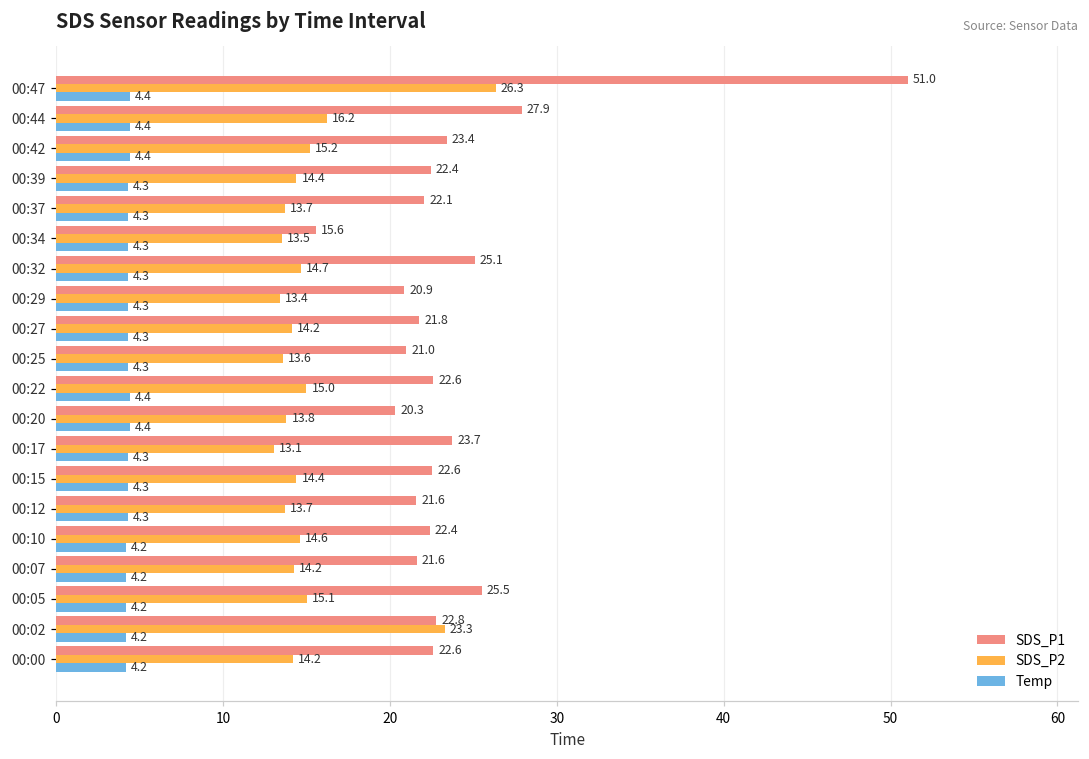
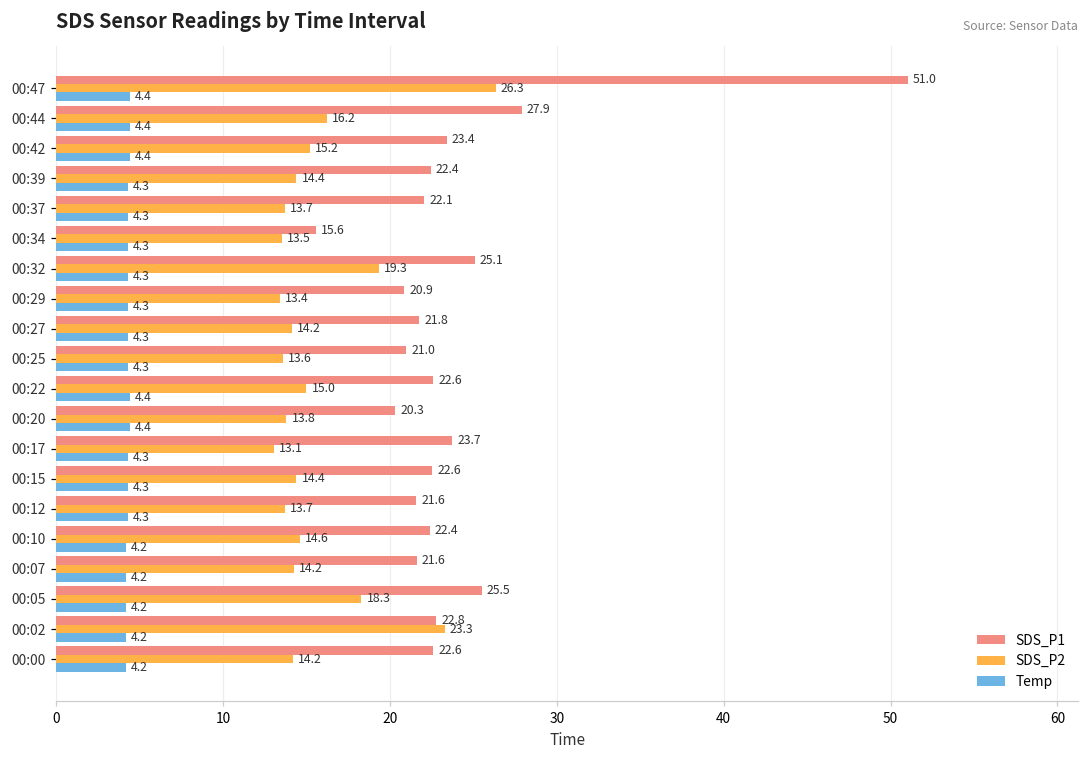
  {
    "SDS_P1": {
      "00:47": 51.0,
      "00:44": 27.9,
      "00:42": 23.4,
      "00:39": 22.4,
      "00:37": 22.1,
      "00:34": 15.6,
      "00:32": 25.1,
      "00:29": 20.9,
      "00:27": 21.8,
      "00:25": 21.0,
      "00:22": 22.6,
      "00:20": 20.3,
      "00:17": 23.7,
      "00:15": 22.6,
      "00:12": 21.6,
      "00:10": 22.4,
      "00:07": 21.6,
      "00:05": 25.5,
      "00:00": 22.6
    },
    "SDS_P2": {
      "00:47": 26.3,
      "00:44": 16.2,
      "00:42": 15.2,
      "00:39": 14.4,
      "00:37": 13.7,
      "00:34": 13.5,
-     "00:32": 14.7,
+     "00:32": 19.3,
      "00:29": 13.4,
      "00:27": 14.2,
      "00:25": 13.6,
      "00:22": 15.0,
      "00:20": 13.8,
      "00:17": 13.1,
      "00:15": 14.4,
      "00:12": 13.7,
      "00:10": 14.6,
      "00:07": 14.2,
-     "00:05": 15.1,
+     "00:05": 18.3,
      "00:00": 14.2
    },
    "Temp": {
      "00:47": 4.4,
      "00:44": 4.4,
      "00:42": 4.4,
      "00:39": 4.3,
      "00:37": 4.3,
      "00:34": 4.3,
      "00:32": 4.3,
      "00:29": 4.3,
      "00:27": 4.3,
      "00:25": 4.3,
      "00:22": 4.4,
      "00:20": 4.4,
      "00:17": 4.3,
      "00:15": 4.3,
      "00:12": 4.3,
      "00:10": 4.2,
      "00:07": 4.2,
      "00:05": 4.2,
      "00:02": 4.2,
      "00:00": 4.2
    }
  }
